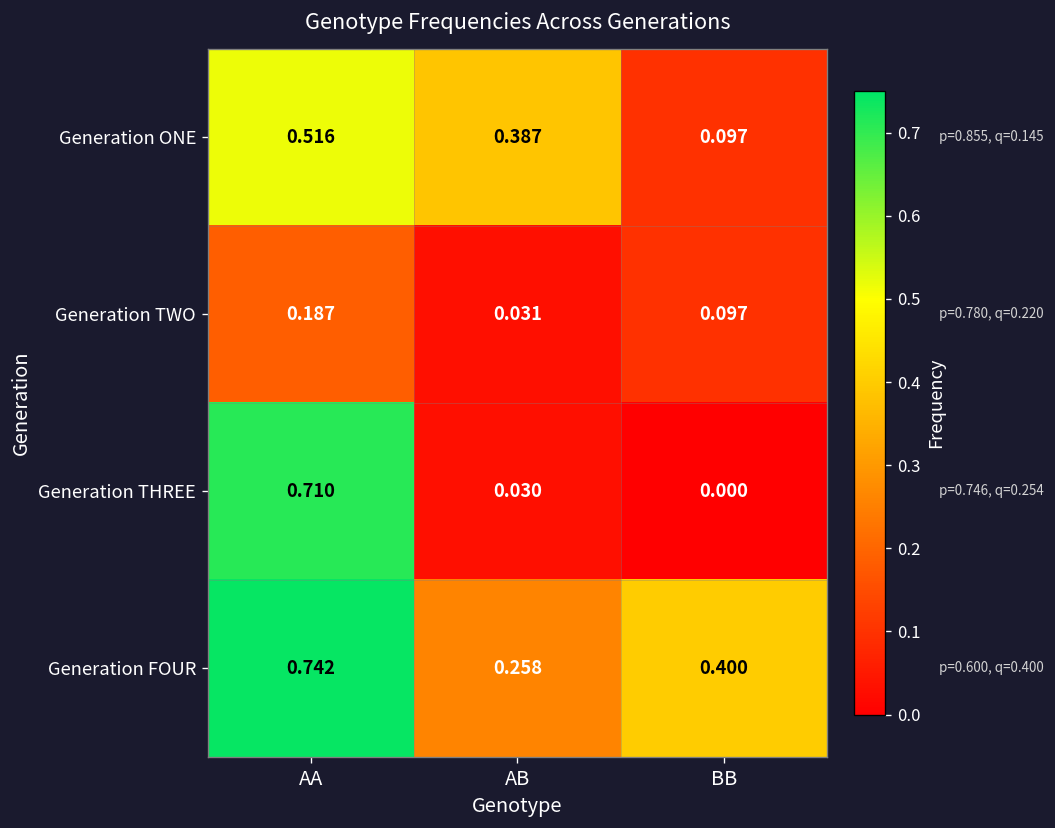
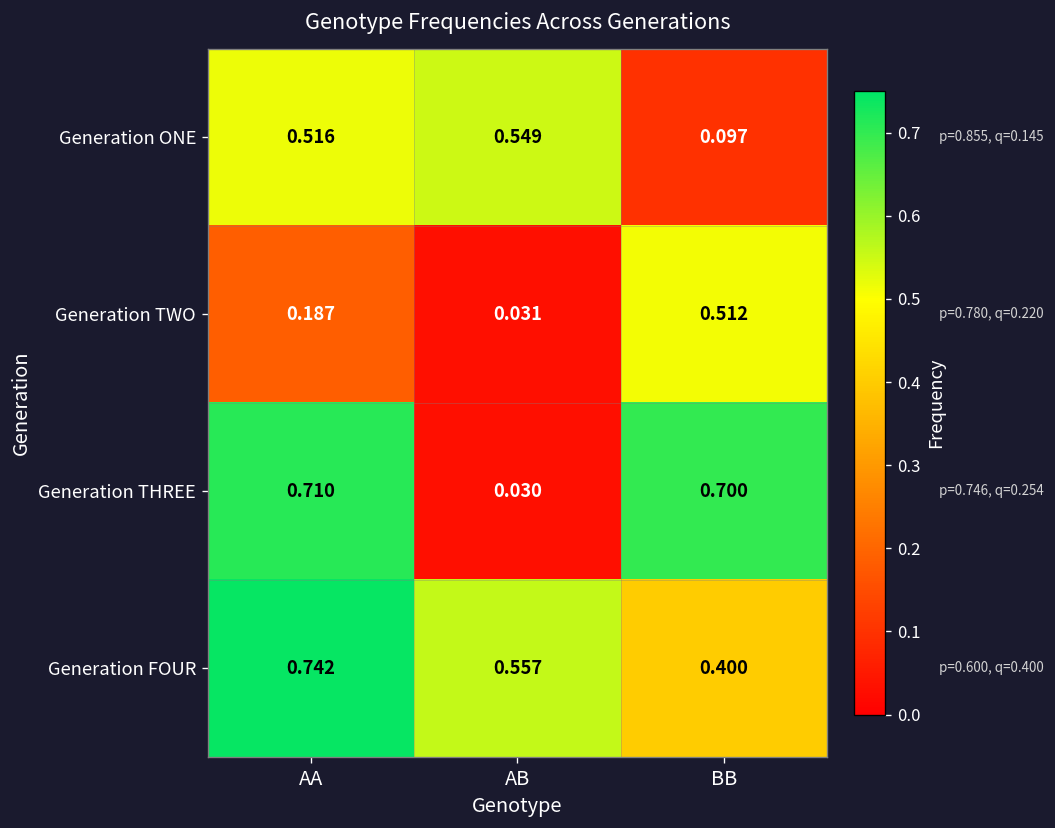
  {
    "Generation ONE": {
      "AA": 0.516,
-     "AB": 0.387,
+     "AB": 0.549,
      "BB": 0.097
    },
    "Generation TWO": {
      "AA": 0.187,
      "AB": 0.031,
-     "BB": 0.097
+     "BB": 0.512
    },
    "Generation THREE": {
      "AA": 0.710,
      "AB": 0.030,
-     "BB": 0.000
+     "BB": 0.700
    },
    "Generation FOUR": {
      "AA": 0.742,
-     "AB": 0.258,
+     "AB": 0.557,
      "BB": 0.400
    }
  }
